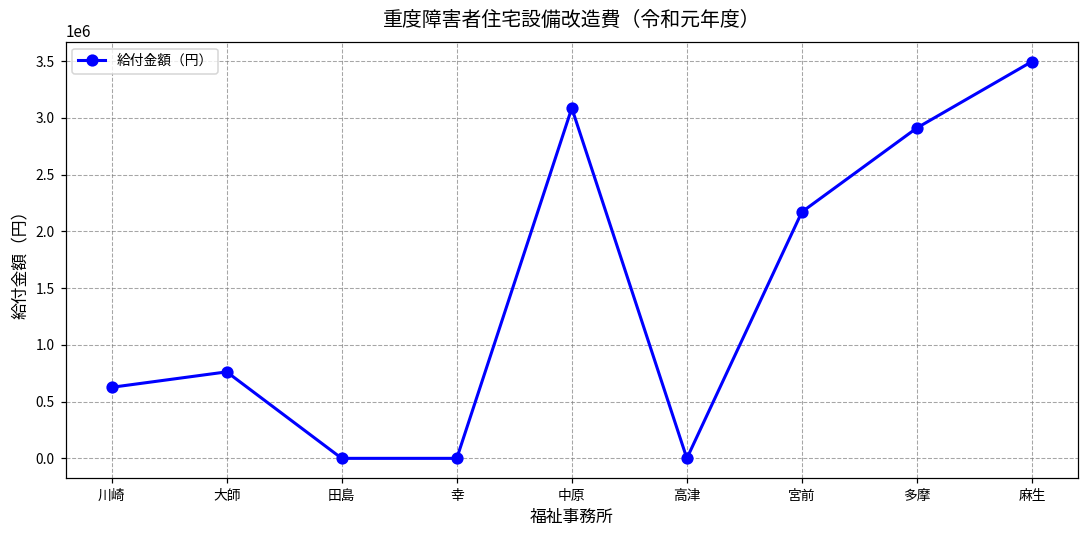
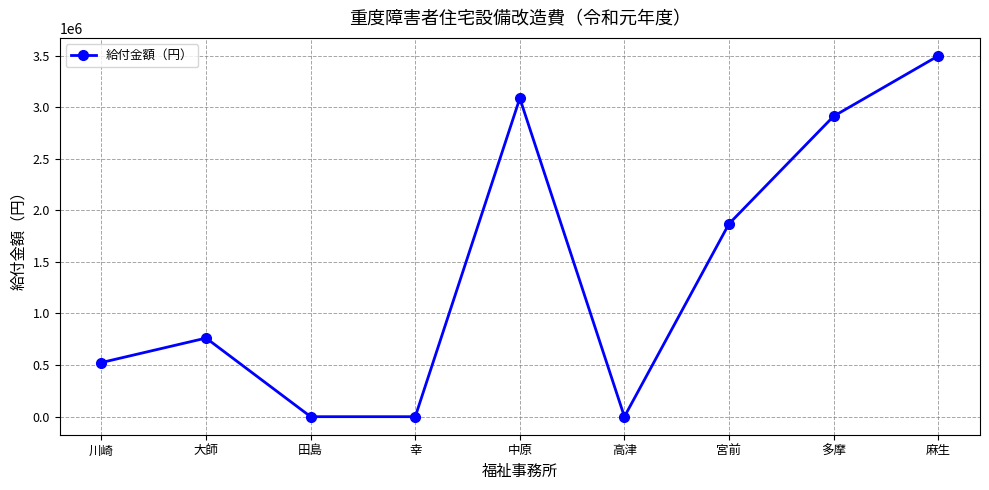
  {
-   "川崎": 630000,
+   "川崎": 520000,
    "大師": 760000,
    "田島": 0,
    "幸": 0,
    "中原": 3090000,
    "高津": 0,
-   "宮前": 2170000,
+   "宮前": 1870000,
    "多摩": 2910000,
    "麻生": 3500000
  }
